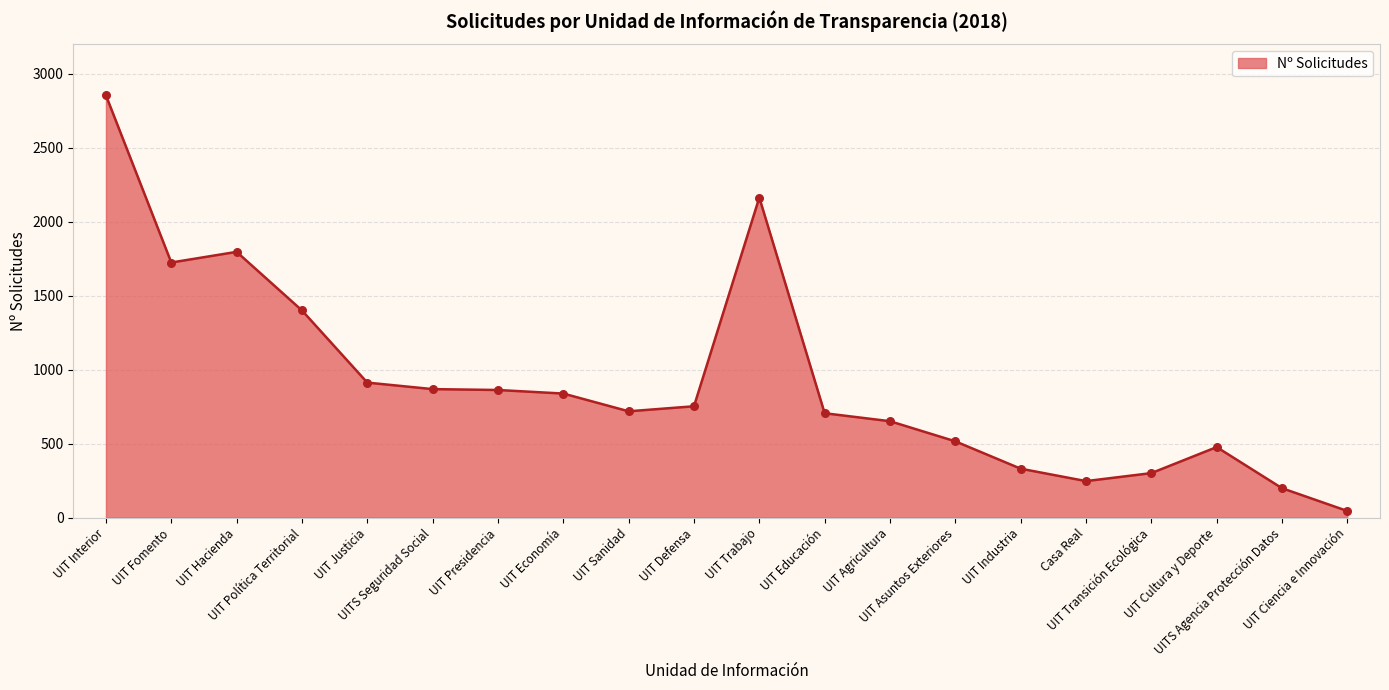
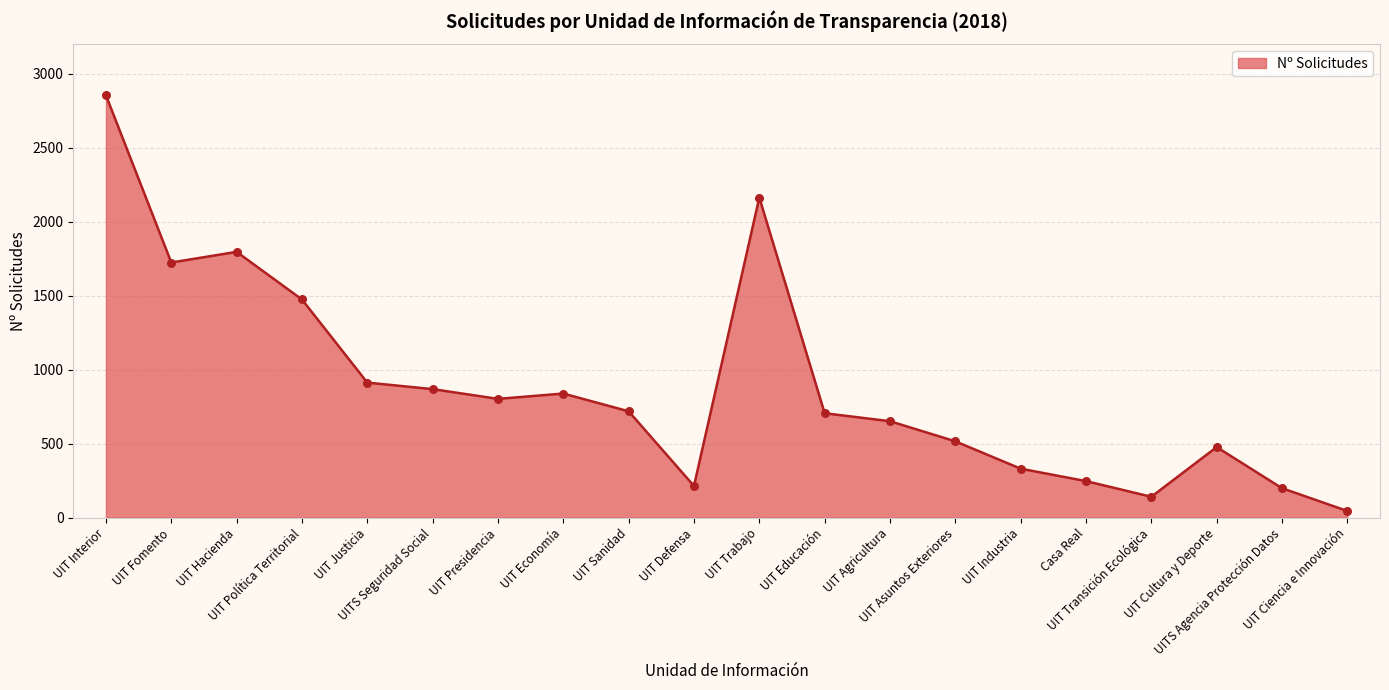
  {
    "UIT Interior": 2860,
    "UIT Fomento": 1730,
    "UIT Hacienda": 1800,
-   "UIT Política Territorial": 1400,
+   "UIT Política Territorial": 1480,
    "UIT Justicia": 910,
    "UITS Seguridad Social": 870,
-   "UIT Presidencia": 860,
+   "UIT Presidencia": 800,
    "UIT Economía": 840,
    "UIT Sanidad": 720,
-   "UIT Defensa": 750,
+   "UIT Defensa": 210,
    "UIT Trabajo": 2160,
    "UIT Educación": 710,
    "UIT Agricultura": 650,
    "UIT Asuntos Exteriores": 520,
    "UIT Industria": 330,
    "Casa Real": 250,
-   "UIT Transición Ecológica": 300,
+   "UIT Transición Ecológica": 140,
    "UIT Cultura y Deporte": 480,
    "UITS Agencia Protección Datos": 200,
    "UIT Ciencia e Innovación": 50
  }
